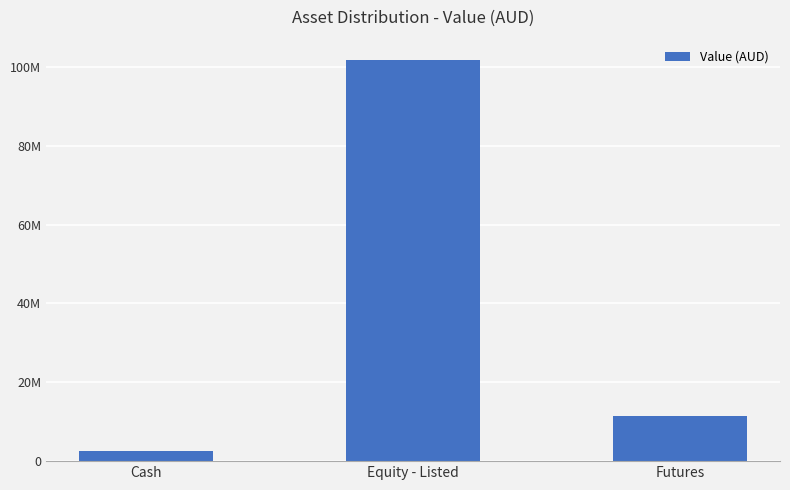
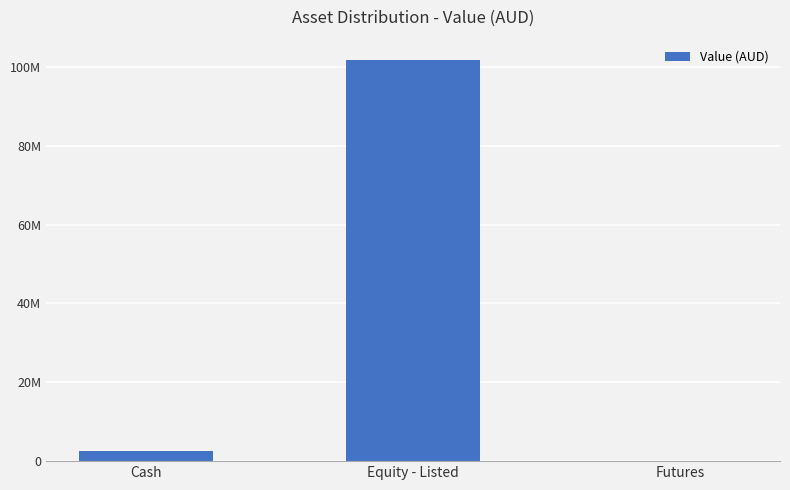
  {
    "Cash": 3000000,
    "Equity - Listed": 102000000,
-   "Futures": 11000000
+   "Futures": 0
  }
